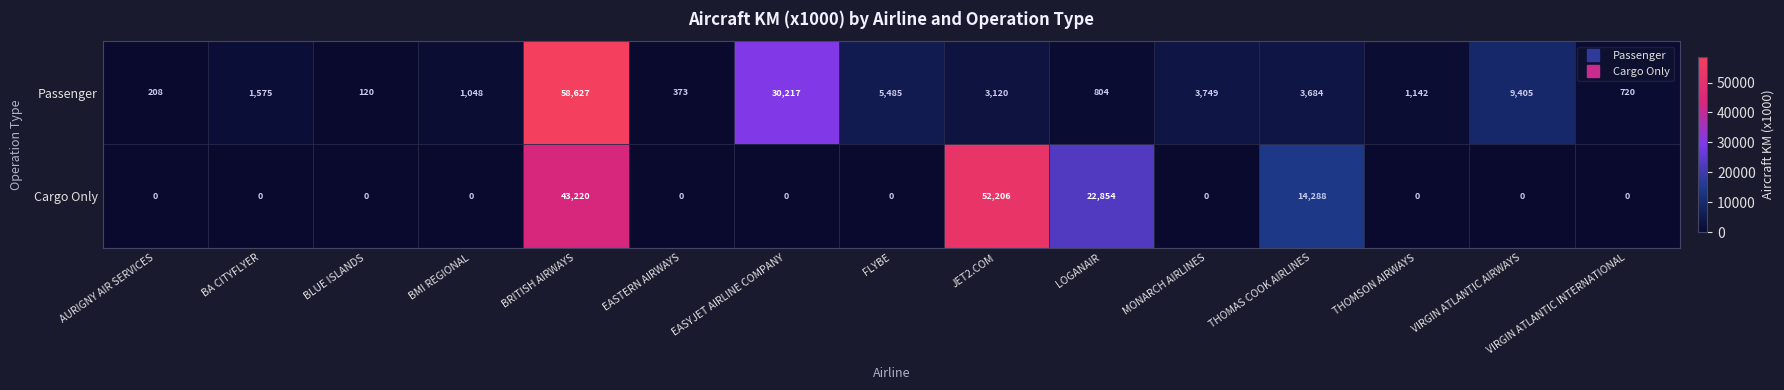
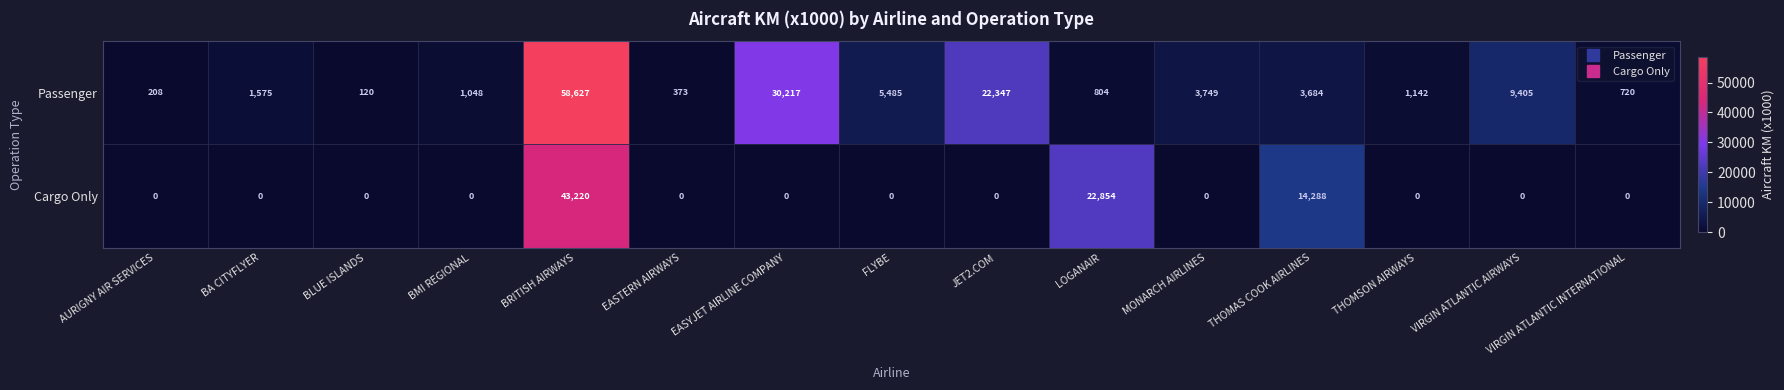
  {
    "Passenger": {
      "AURIGNY AIR SERVICES": "208",
      "BA CITYFLYER": "1,575",
      "BLUE ISLANDS": "120",
      "BMI REGIONAL": "1,048",
      "BRITISH AIRWAYS": "58,627",
      "EASTERN AIRWAYS": "373",
      "EASYJET AIRLINE COMPANY": "30,217",
      "FLYBE": "5,485",
-     "JET2.COM": "3,120",
+     "JET2.COM": "22,347",
      "LOGANAIR": "804",
      "MONARCH AIRLINES": "3,749",
      "THOMAS COOK AIRLINES": "3,684",
      "THOMSON AIRWAYS": "1,142",
      "VIRGIN ATLANTIC AIRWAYS": "9,405",
      "VIRGIN ATLANTIC INTERNATIONAL": "720"
    },
    "Cargo Only": {
      "AURIGNY AIR SERVICES": "0",
      "BA CITYFLYER": "0",
      "BLUE ISLANDS": "0",
      "BMI REGIONAL": "0",
      "BRITISH AIRWAYS": "43,220",
      "EASTERN AIRWAYS": "0",
      "EASYJET AIRLINE COMPANY": "0",
      "FLYBE": "0",
-     "JET2.COM": "52,206",
+     "JET2.COM": "0",
      "LOGANAIR": "22,854",
      "MONARCH AIRLINES": "0",
      "THOMAS COOK AIRLINES": "14,288",
      "THOMSON AIRWAYS": "0",
      "VIRGIN ATLANTIC AIRWAYS": "0",
      "VIRGIN ATLANTIC INTERNATIONAL": "0"
    }
  }
